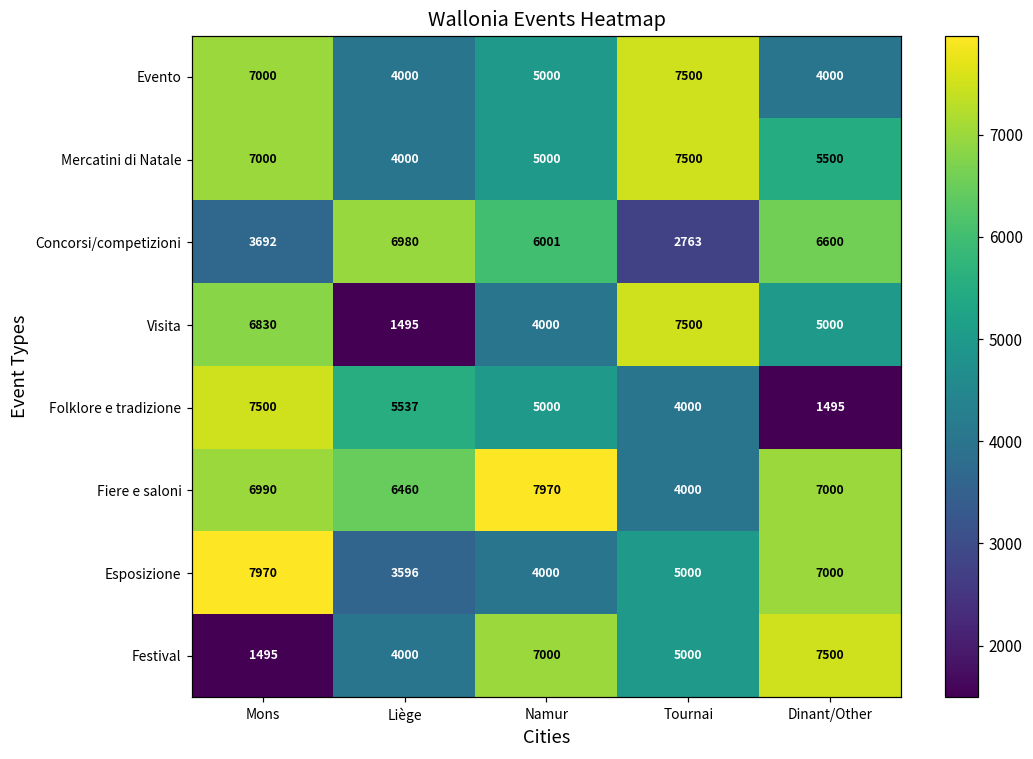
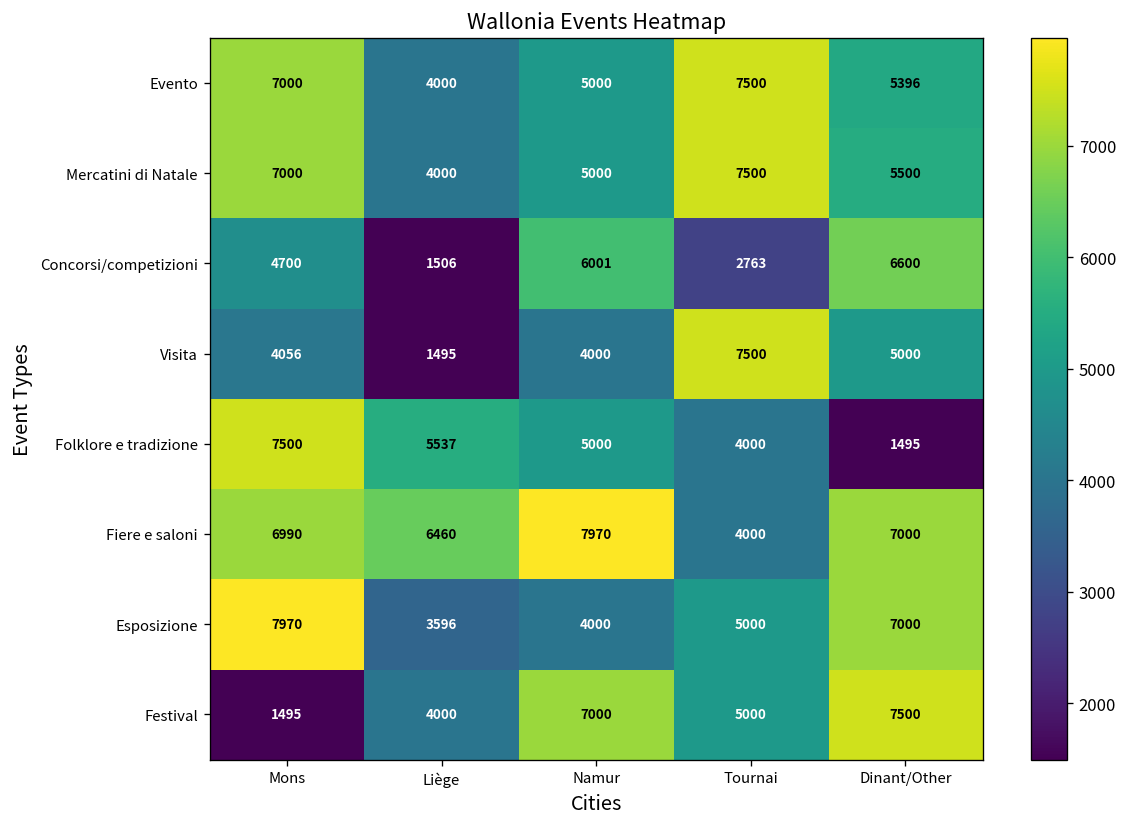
  {
    "Evento": {
      "Mons": 7000,
      "Liège": 4000,
      "Namur": 5000,
      "Tournai": 7500,
-     "Dinant/Other": 4000
+     "Dinant/Other": 5396
    },
    "Mercatini di Natale": {
      "Mons": 7000,
      "Liège": 4000,
      "Namur": 5000,
      "Tournai": 7500,
      "Dinant/Other": 5500
    },
    "Concorsi/competizioni": {
-     "Mons": 3692,
-     "Liège": 6980,
+     "Mons": 4700,
+     "Liège": 1506,
      "Namur": 6001,
      "Tournai": 2763,
      "Dinant/Other": 6600
    },
    "Visita": {
-     "Mons": 6830,
+     "Mons": 4056,
      "Liège": 1495,
      "Namur": 4000,
      "Tournai": 7500,
      "Dinant/Other": 5000
    },
    "Folklore e tradizione": {
      "Mons": 7500,
      "Liège": 5537,
      "Namur": 5000,
      "Tournai": 4000,
      "Dinant/Other": 1495
    },
    "Fiere e saloni": {
      "Mons": 6990,
      "Liège": 6460,
      "Namur": 7970,
      "Tournai": 4000,
      "Dinant/Other": 7000
    },
    "Esposizione": {
      "Mons": 7970,
      "Liège": 3596,
      "Namur": 4000,
      "Tournai": 5000,
      "Dinant/Other": 7000
    },
    "Festival": {
      "Mons": 1495,
      "Liège": 4000,
      "Namur": 7000,
      "Tournai": 5000,
      "Dinant/Other": 7500
    }
  }
